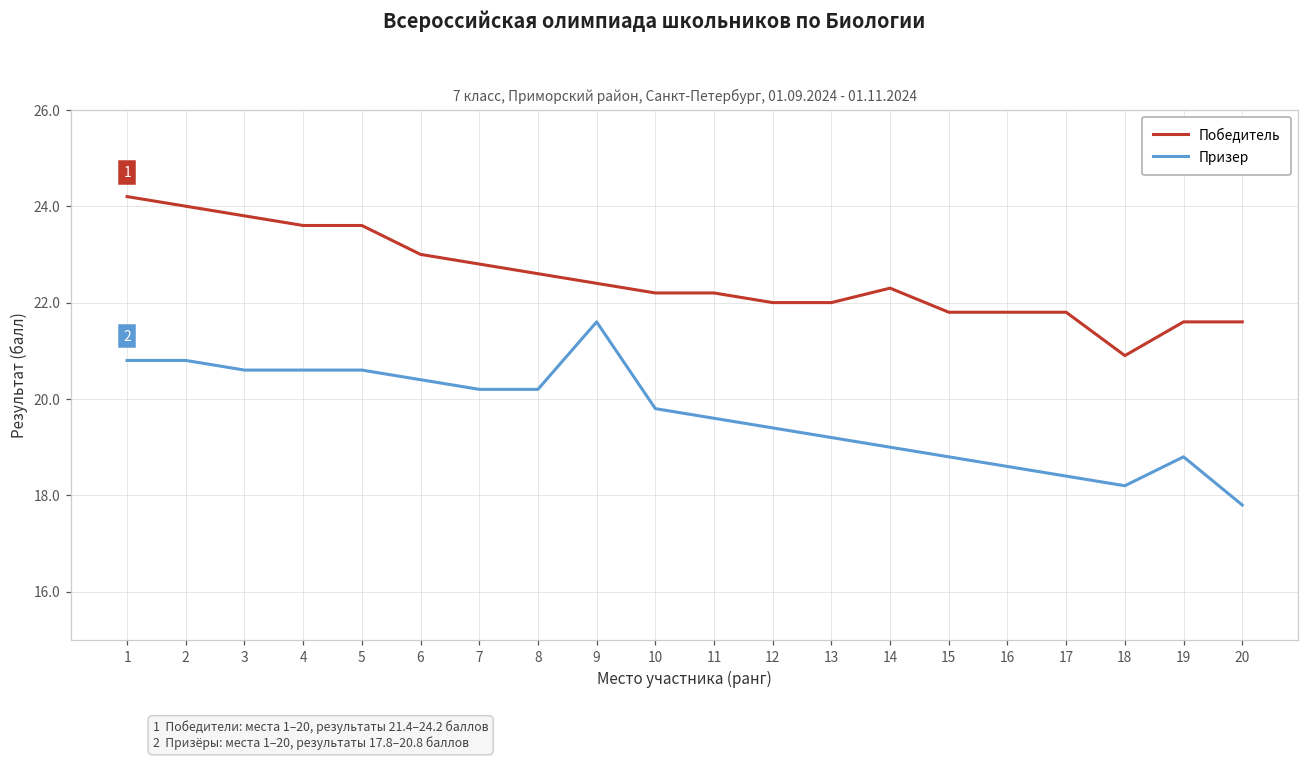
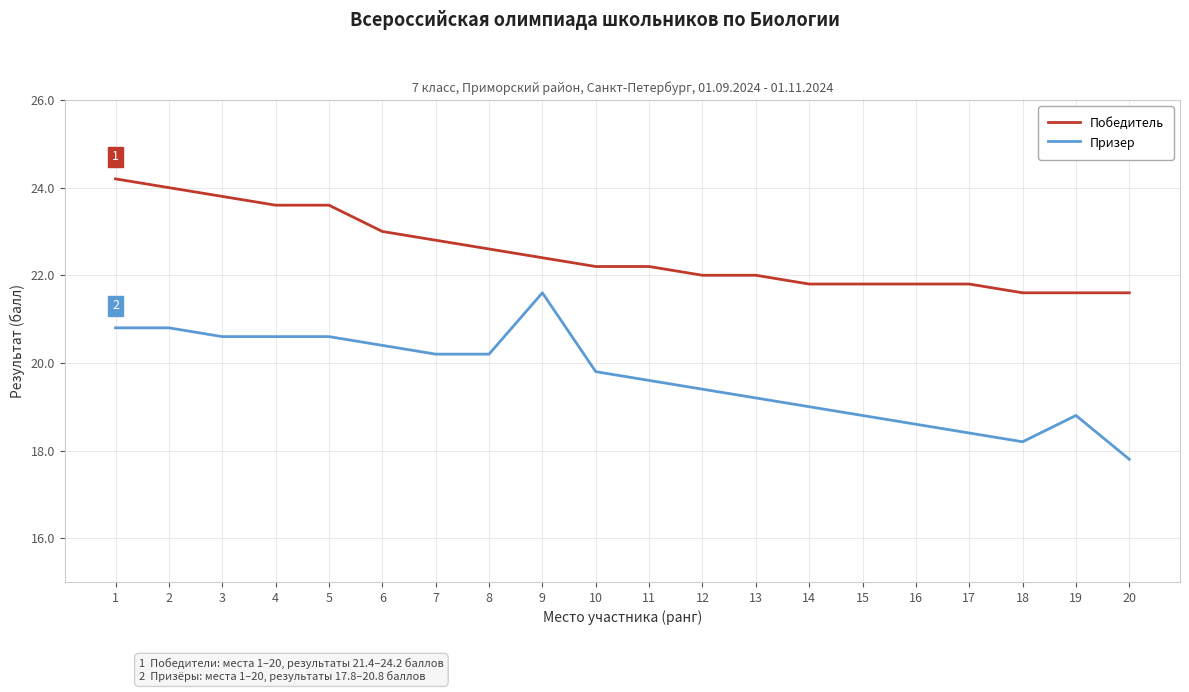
  {
    "Победитель": {
      "2": 24.0,
      "3": 23.8,
      "4": 23.6,
      "5": 23.6,
      "6": 23.0,
      "7": 22.8,
      "8": 22.6,
      "9": 22.4,
      "10": 22.2,
      "11": 22.2,
      "12": 22.0,
      "13": 22.0,
-     "14": 22.3,
+     "14": 21.8,
      "15": 21.8,
      "16": 21.8,
      "17": 21.8,
-     "18": 20.9,
+     "18": 21.6,
      "19": 21.6,
      "20": 21.6
    },
    "Призер": {
      "2": 20.8,
      "3": 20.6,
      "4": 20.6,
      "5": 20.6,
      "6": 20.4,
      "7": 20.2,
      "8": 20.2,
      "9": 21.6,
      "10": 19.8,
      "11": 19.6,
      "12": 19.4,
      "13": 19.2,
      "14": 19.0,
      "15": 18.8,
      "16": 18.6,
      "17": 18.4,
      "18": 18.2,
      "19": 18.8,
      "20": 17.8
    }
  }
